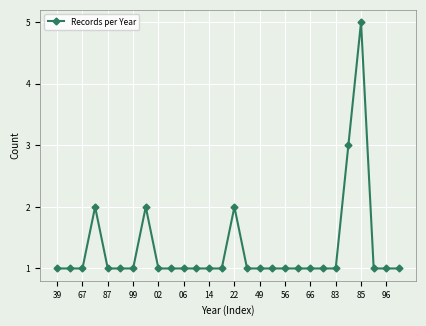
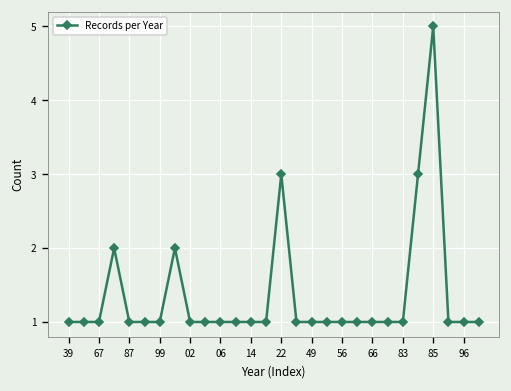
  {
    "39": 1,
    "67": 1,
    "87": 1,
    "99": 1,
    "02": 1,
    "06": 1,
    "14": 1,
-   "22": 2,
+   "22": 3,
    "49": 1,
    "56": 1,
    "66": 1,
    "83": 1,
    "85": 5,
    "96": 1
  }
